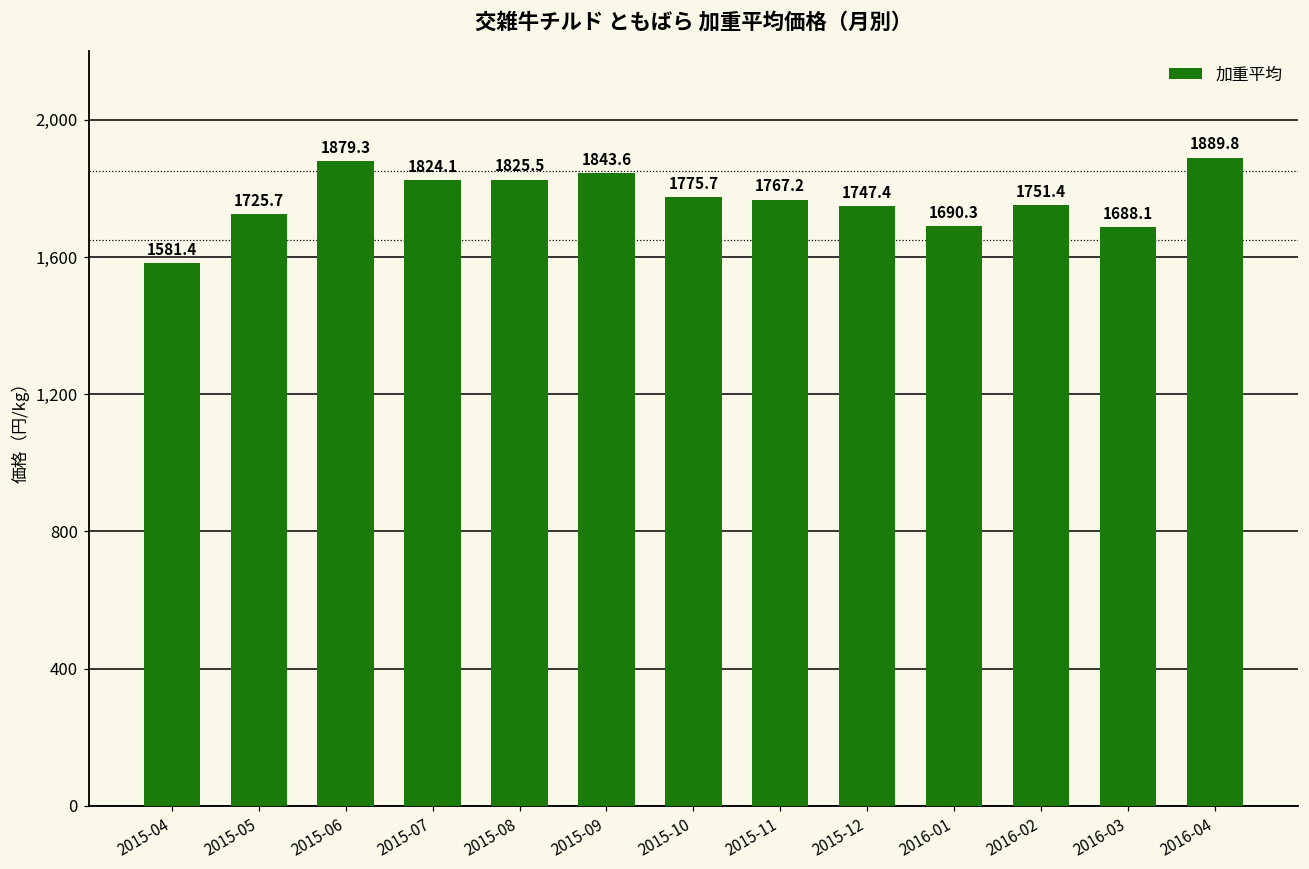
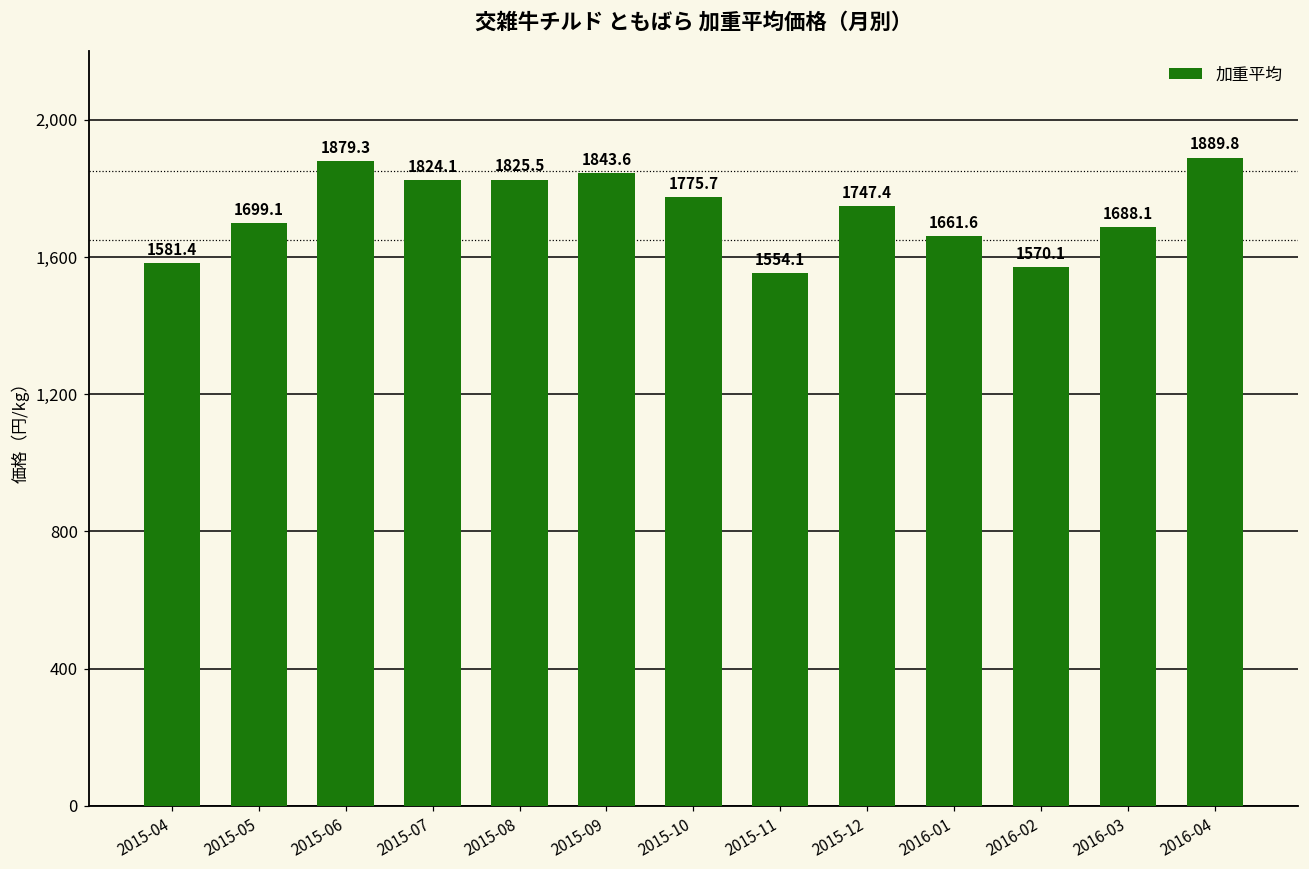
  {
    "2015-04": 1581.4,
-   "2015-05": 1725.7,
+   "2015-05": 1699.1,
    "2015-06": 1879.3,
    "2015-07": 1824.1,
    "2015-08": 1825.5,
    "2015-09": 1843.6,
    "2015-10": 1775.7,
-   "2015-11": 1767.2,
+   "2015-11": 1554.1,
    "2015-12": 1747.4,
-   "2016-01": 1690.3,
-   "2016-02": 1751.4,
+   "2016-01": 1661.6,
+   "2016-02": 1570.1,
    "2016-03": 1688.1,
    "2016-04": 1889.8
  }
